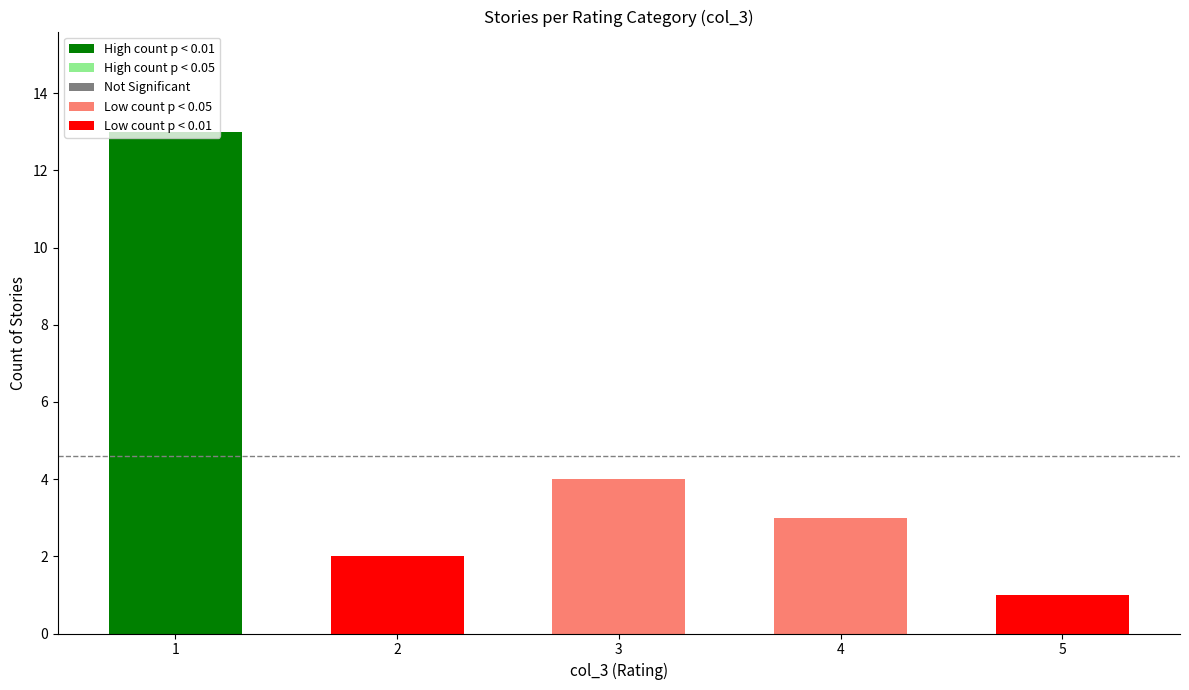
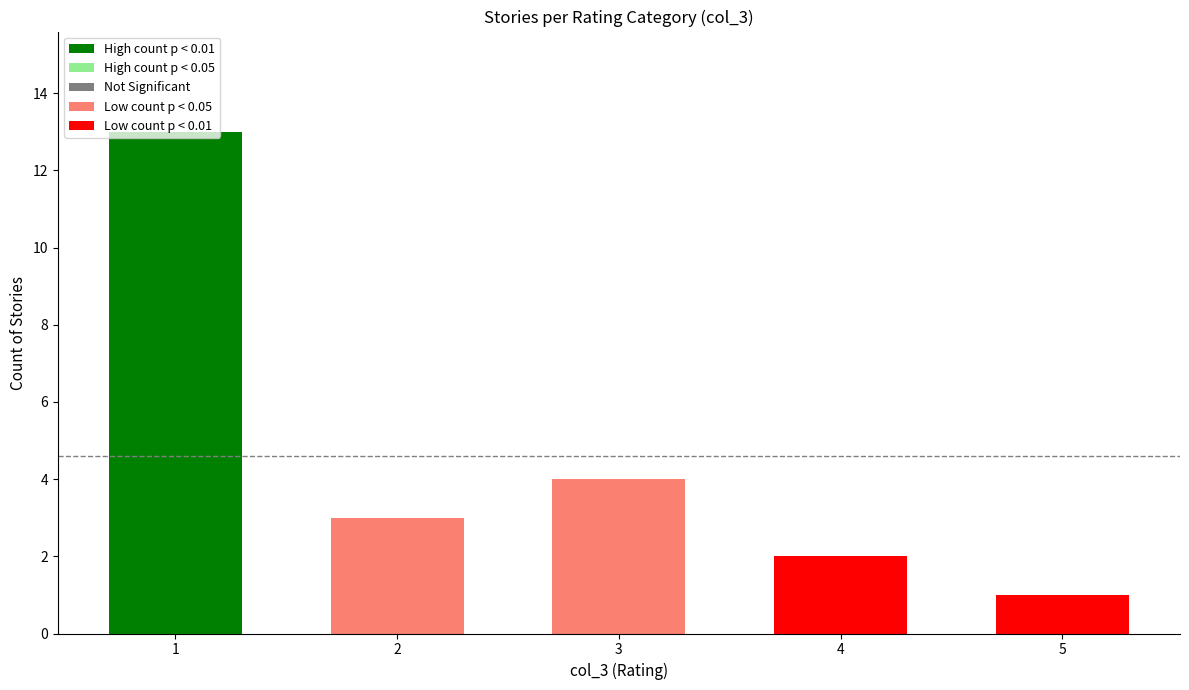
  {
-   "2": 2,
+   "2": 3,
    "3": 4,
-   "4": 3,
+   "4": 2,
    "5": 1
  }
